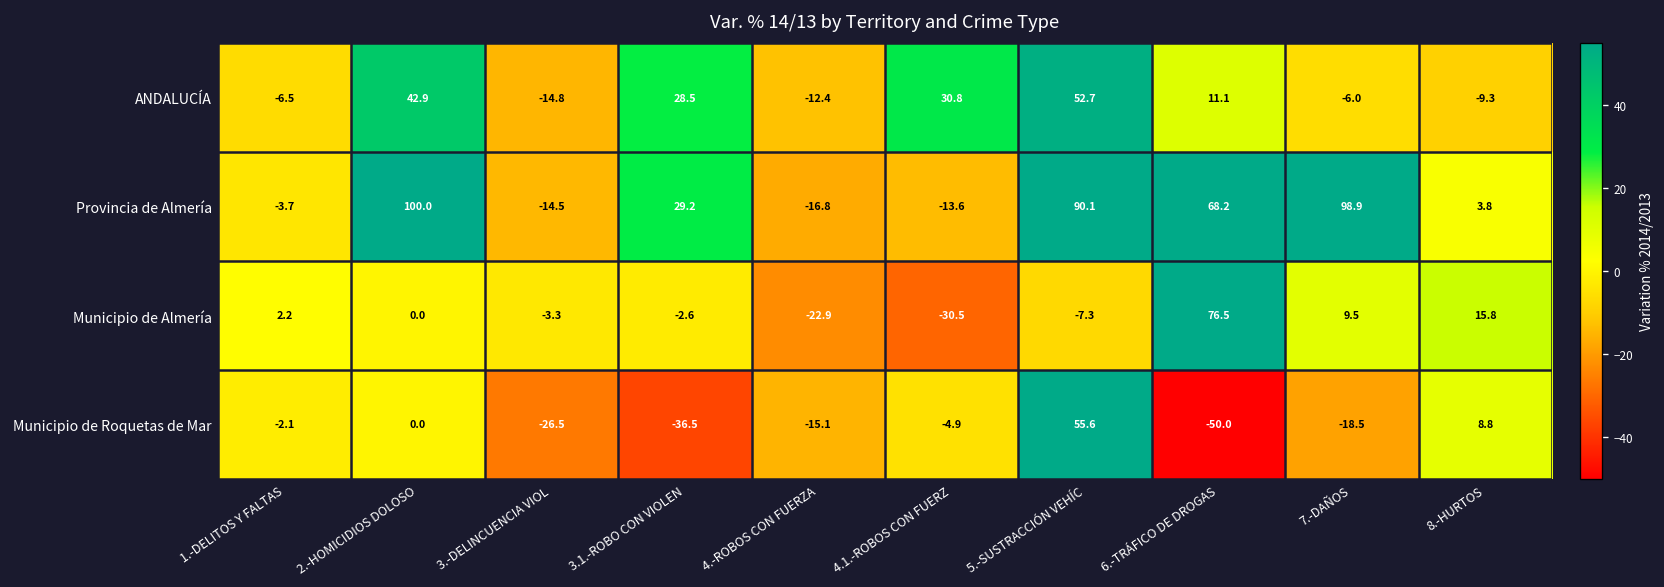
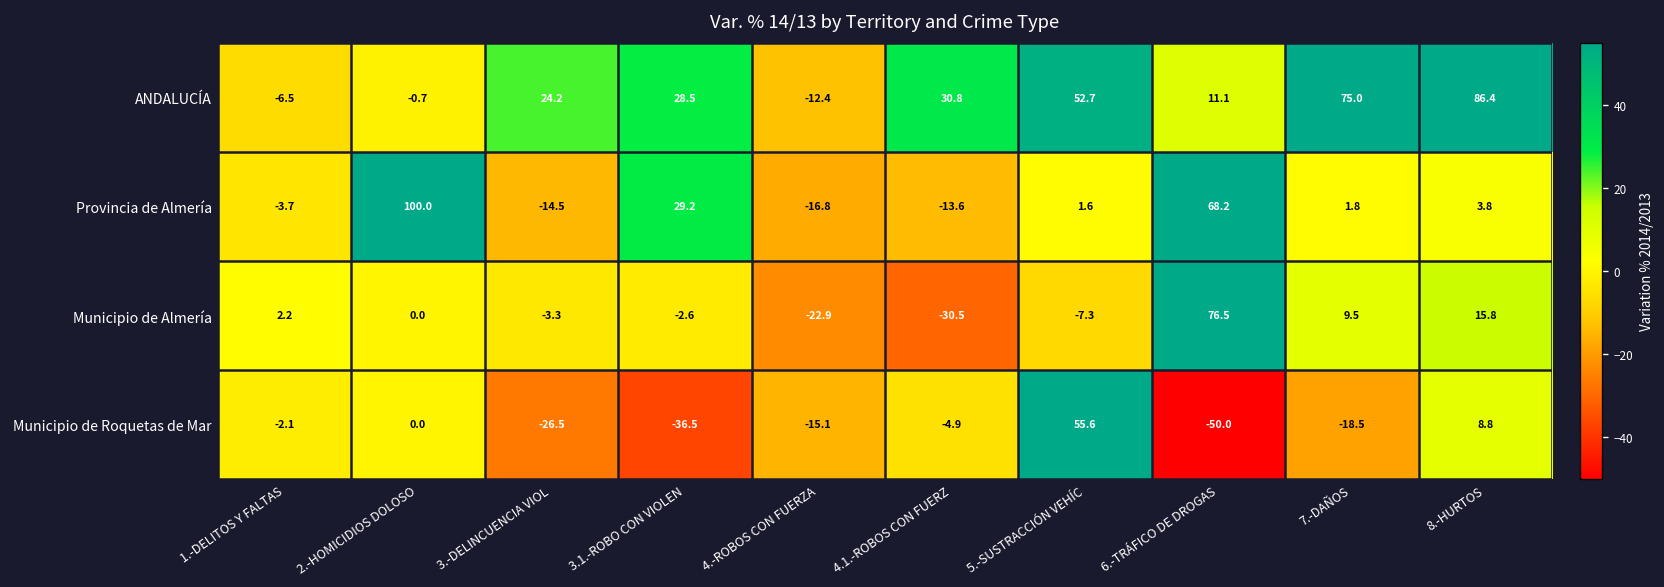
  {
    "ANDALUCÍA": {
      "1.-DELITOS Y FALTAS": -6.5,
-     "2.-HOMICIDIOS DOLOSO": 42.9,
-     "3.-DELINCUENCIA VIOL": -14.8,
+     "2.-HOMICIDIOS DOLOSO": -0.7,
+     "3.-DELINCUENCIA VIOL": 24.2,
      "3.1.-ROBO CON VIOLEN": 28.5,
      "4.-ROBOS CON FUERZA": -12.4,
      "4.1.-ROBOS CON FUERZ": 30.8,
      "5.-SUSTRACCIÓN VEHÍC": 52.7,
      "6.-TRÁFICO DE DROGAS": 11.1,
-     "7.-DAÑOS": -6.0,
-     "8.-HURTOS": -9.3
+     "7.-DAÑOS": 75.0,
+     "8.-HURTOS": 86.4
    },
    "Provincia de Almería": {
      "1.-DELITOS Y FALTAS": -3.7,
      "2.-HOMICIDIOS DOLOSO": 100.0,
      "3.-DELINCUENCIA VIOL": -14.5,
      "3.1.-ROBO CON VIOLEN": 29.2,
      "4.-ROBOS CON FUERZA": -16.8,
      "4.1.-ROBOS CON FUERZ": -13.6,
-     "5.-SUSTRACCIÓN VEHÍC": 90.1,
+     "5.-SUSTRACCIÓN VEHÍC": 1.6,
      "6.-TRÁFICO DE DROGAS": 68.2,
-     "7.-DAÑOS": 98.9,
+     "7.-DAÑOS": 1.8,
      "8.-HURTOS": 3.8
    },
    "Municipio de Almería": {
      "1.-DELITOS Y FALTAS": 2.2,
      "2.-HOMICIDIOS DOLOSO": 0.0,
      "3.-DELINCUENCIA VIOL": -3.3,
      "3.1.-ROBO CON VIOLEN": -2.6,
      "4.-ROBOS CON FUERZA": -22.9,
      "4.1.-ROBOS CON FUERZ": -30.5,
      "5.-SUSTRACCIÓN VEHÍC": -7.3,
      "6.-TRÁFICO DE DROGAS": 76.5,
      "7.-DAÑOS": 9.5,
      "8.-HURTOS": 15.8
    },
    "Municipio de Roquetas de Mar": {
      "1.-DELITOS Y FALTAS": -2.1,
      "2.-HOMICIDIOS DOLOSO": 0.0,
      "3.-DELINCUENCIA VIOL": -26.5,
      "3.1.-ROBO CON VIOLEN": -36.5,
      "4.-ROBOS CON FUERZA": -15.1,
      "4.1.-ROBOS CON FUERZ": -4.9,
      "5.-SUSTRACCIÓN VEHÍC": 55.6,
      "6.-TRÁFICO DE DROGAS": -50.0,
      "7.-DAÑOS": -18.5,
      "8.-HURTOS": 8.8
    }
  }
